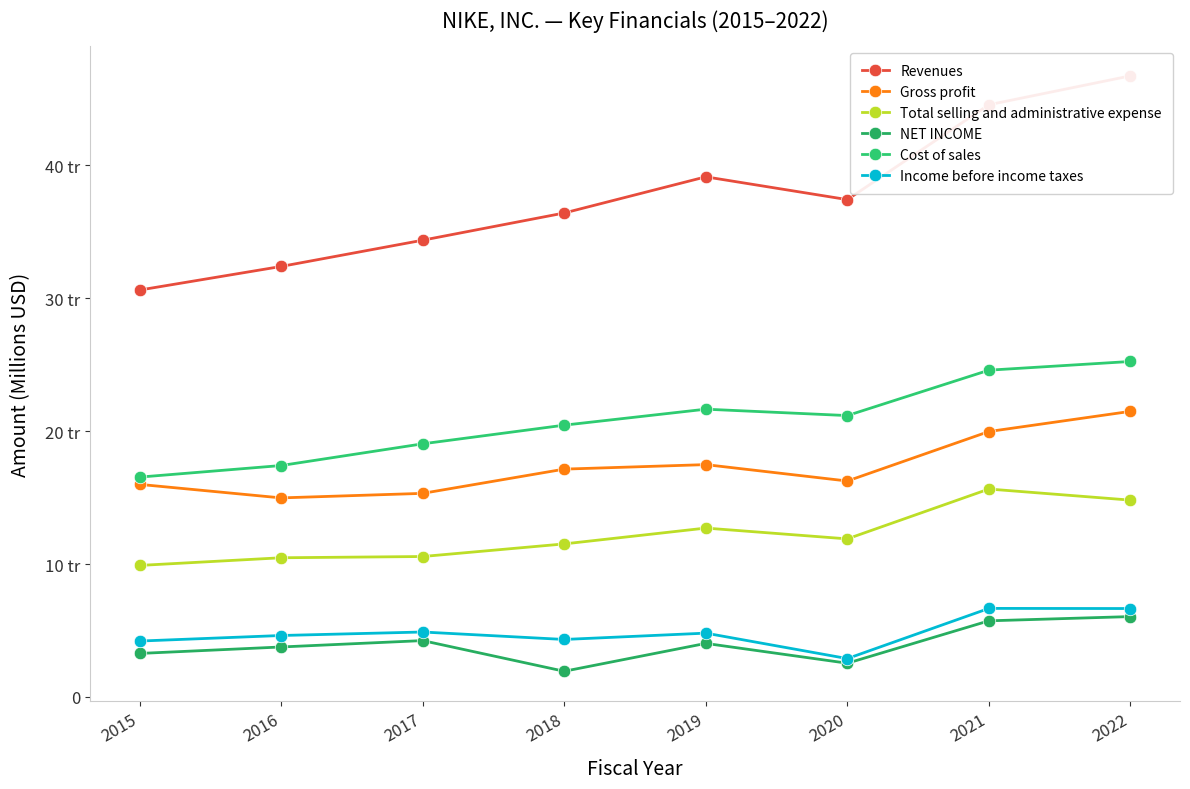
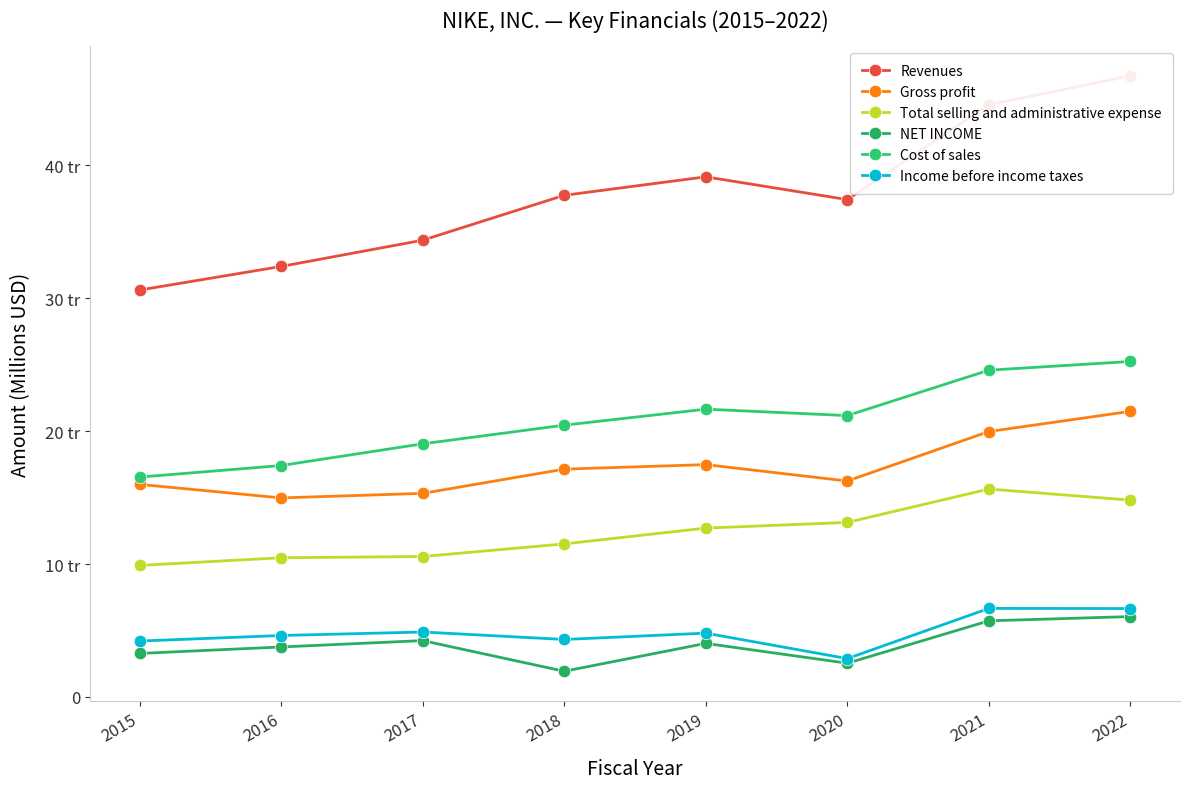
  {
    "Revenues": {
      "2015": "30.6 tr",
      "2016": "32.4 tr",
      "2017": "34.4 tr",
-     "2018": "36.4 tr",
+     "2018": "37.7 tr",
      "2019": "39.1 tr",
      "2020": "37.4 tr"
    },
    "Gross profit": {
      "2015": "16.0 tr",
      "2016": "15.0 tr",
      "2017": "15.3 tr",
      "2018": "17.1 tr",
      "2019": "17.5 tr",
      "2020": "16.2 tr",
      "2021": "20.0 tr",
      "2022": "21.5 tr"
    },
    "Total selling and administrative expense": {
      "2015": "9.9 tr",
      "2016": "10.5 tr",
      "2017": "10.6 tr",
      "2018": "11.5 tr",
      "2019": "12.7 tr",
-     "2020": "11.9 tr",
+     "2020": "13.1 tr",
      "2021": "15.6 tr",
      "2022": "14.8 tr"
    },
    "Income before income taxes": {
      "2015": "4.2 tr",
      "2016": "4.6 tr",
      "2017": "4.9 tr",
      "2018": "4.3 tr",
      "2019": "4.8 tr",
      "2020": "2.9 tr",
      "2021": "6.7 tr",
      "2022": "6.7 tr"
    }
  }
